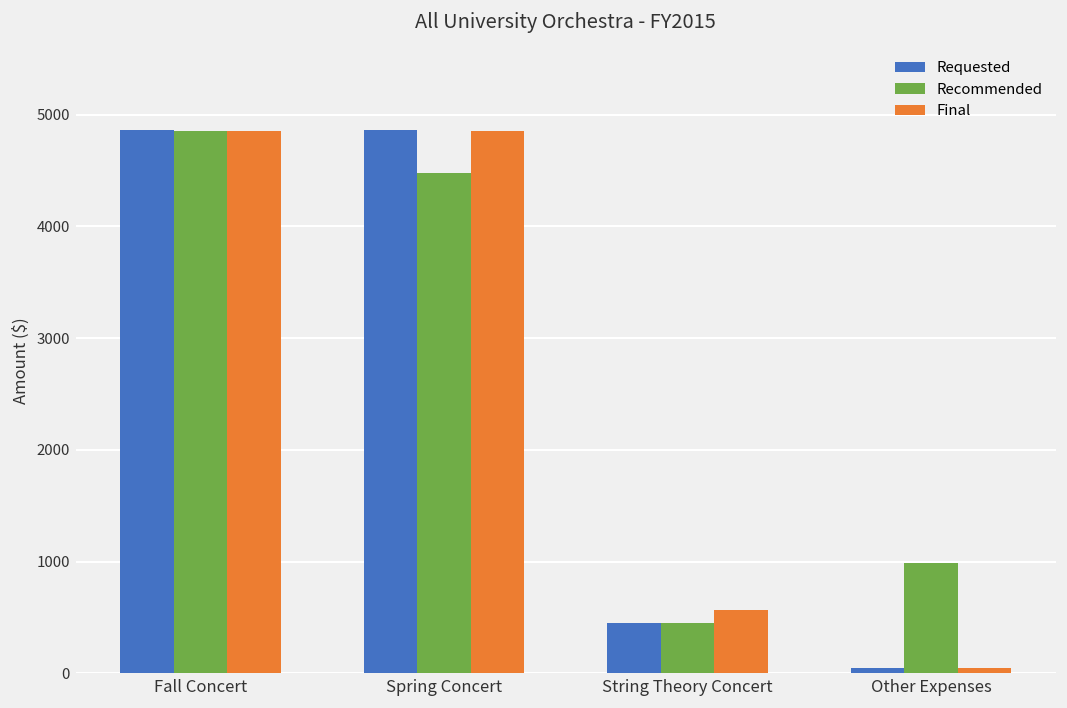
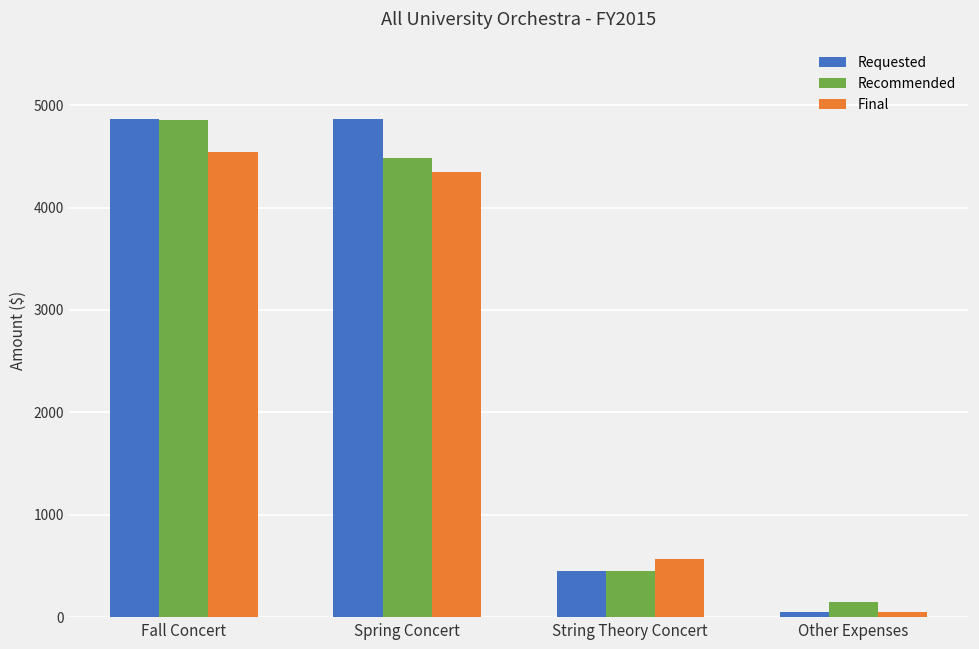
  {
    "Requested": {
      "Fall Concert": 4900,
      "Spring Concert": 4900,
      "String Theory Concert": 500,
      "Other Expenses": 0
    },
    "Recommended": {
      "Fall Concert": 4900,
      "Spring Concert": 4500,
      "String Theory Concert": 500,
-     "Other Expenses": 1000
+     "Other Expenses": 200
    },
    "Final": {
-     "Fall Concert": 4900,
-     "Spring Concert": 4900,
+     "Fall Concert": 4500,
+     "Spring Concert": 4300,
      "String Theory Concert": 600,
      "Other Expenses": 0
    }
  }
